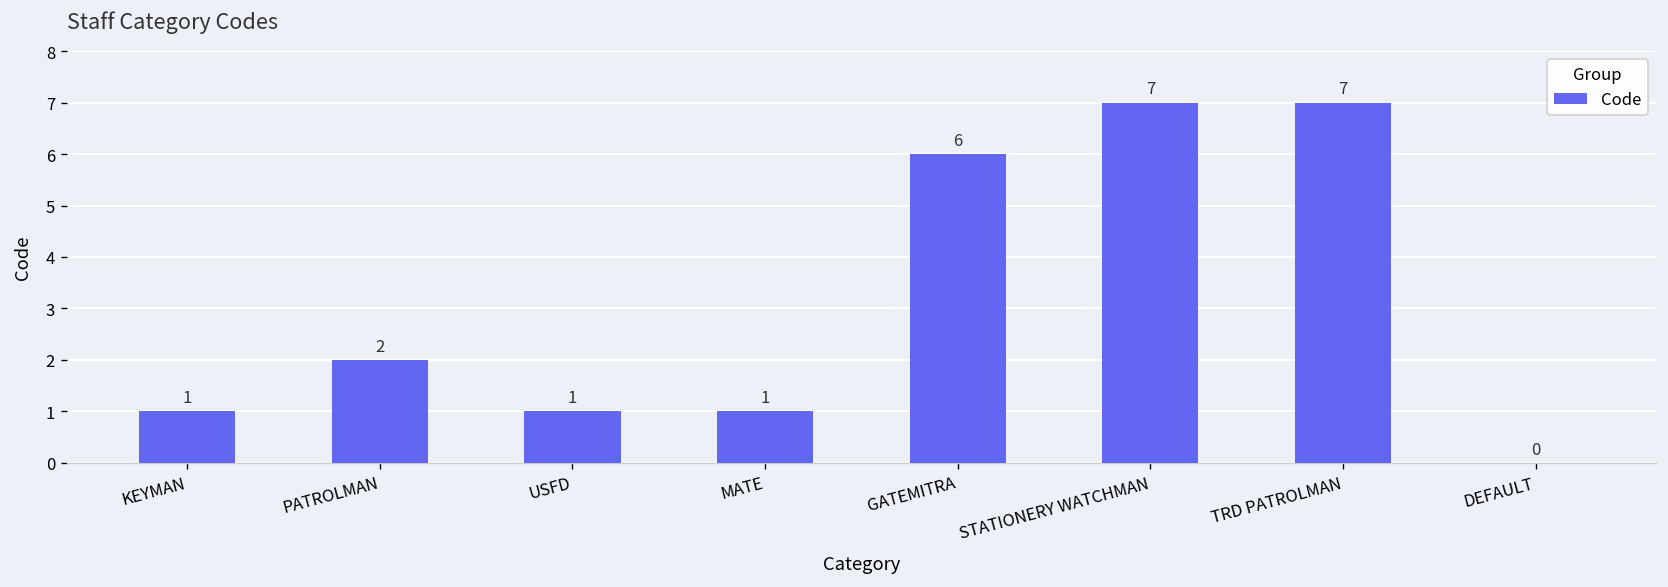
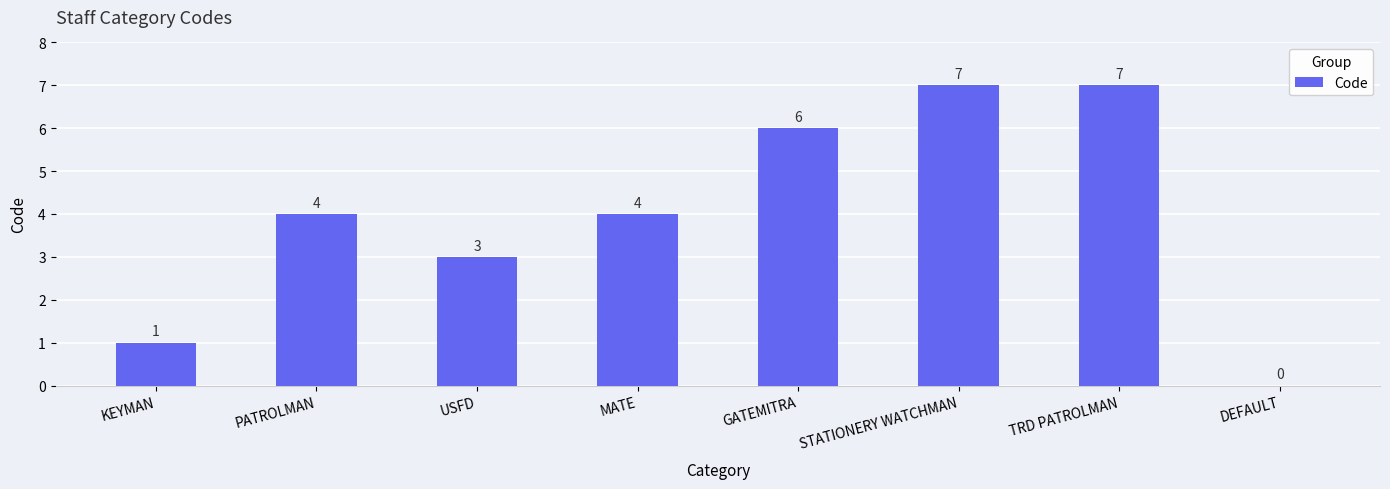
  {
    "KEYMAN": 1,
-   "PATROLMAN": 2,
-   "USFD": 1,
-   "MATE": 1,
+   "PATROLMAN": 4,
+   "USFD": 3,
+   "MATE": 4,
    "GATEMITRA": 6,
    "STATIONERY WATCHMAN": 7,
    "TRD PATROLMAN": 7,
    "DEFAULT": 0
  }
